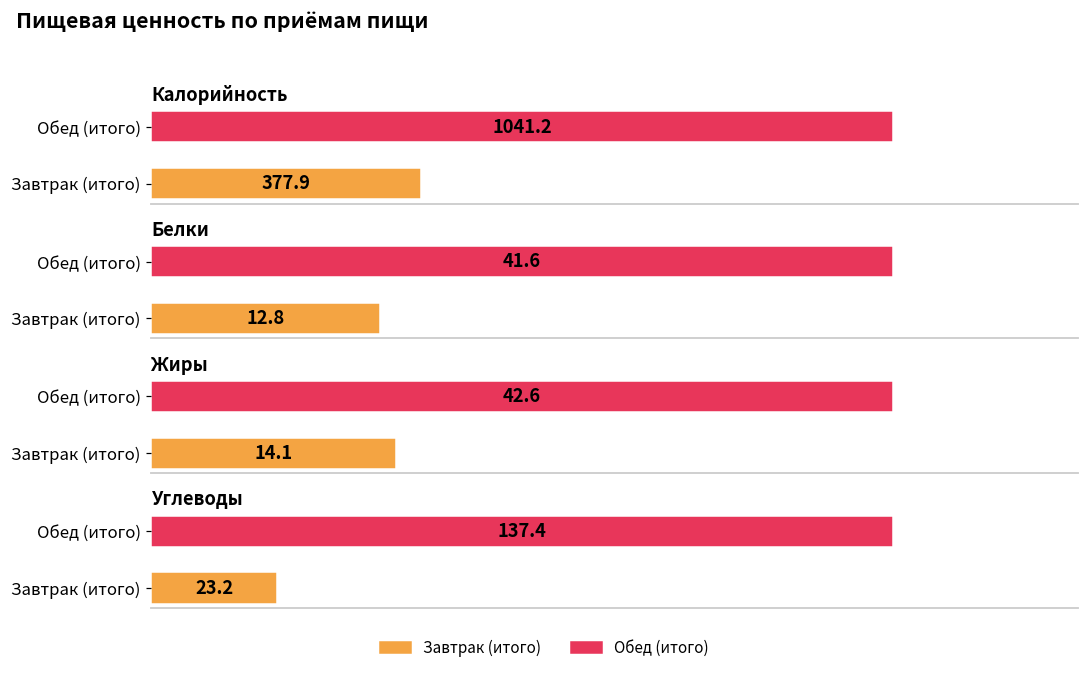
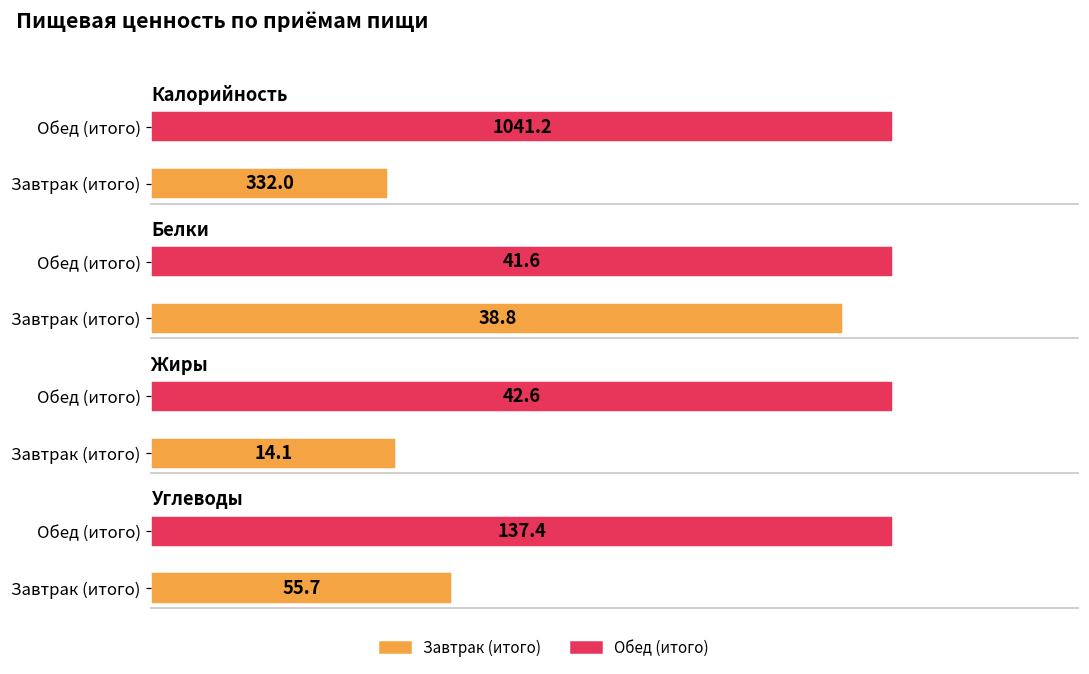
  {
    "Калорийность": {
      "Обед (итого)": 1041.2,
-     "Завтрак (итого)": 377.9
+     "Завтрак (итого)": 332.0
    },
    "Белки": {
      "Обед (итого)": 41.6,
-     "Завтрак (итого)": 12.8
+     "Завтрак (итого)": 38.8
    },
    "Жиры": {
      "Обед (итого)": 42.6,
      "Завтрак (итого)": 14.1
    },
    "Углеводы": {
      "Обед (итого)": 137.4,
-     "Завтрак (итого)": 23.2
+     "Завтрак (итого)": 55.7
    }
  }
